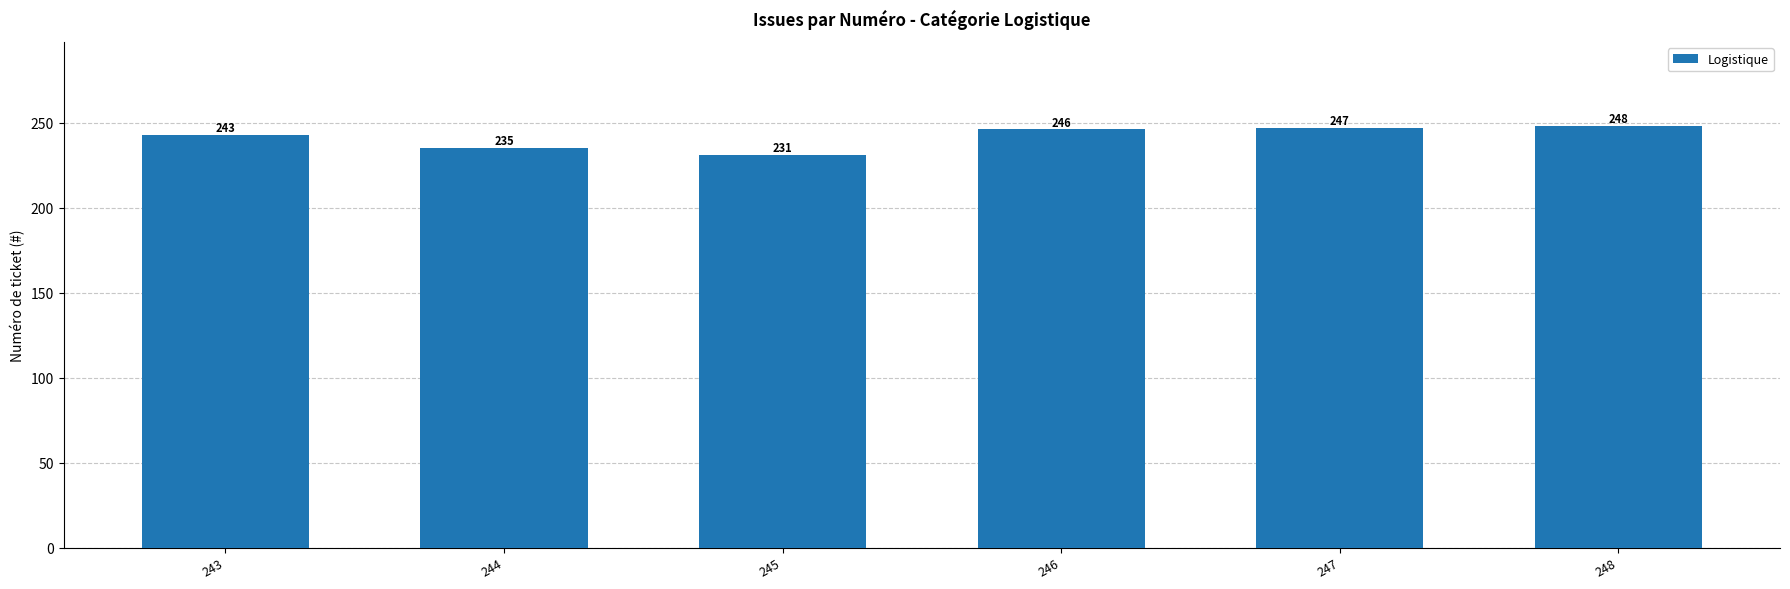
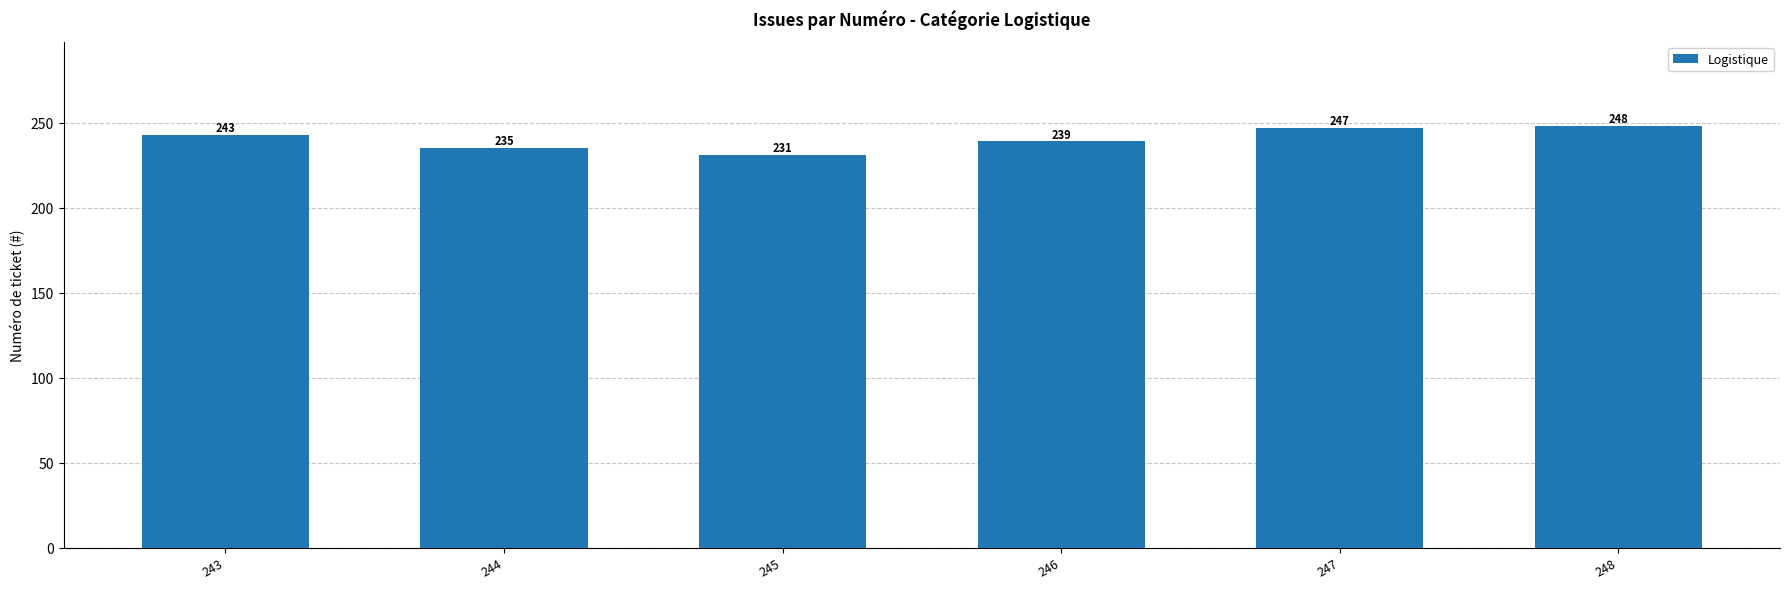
  {
    "243": 243,
    "244": 235,
    "245": 231,
-   "246": 246,
+   "246": 239,
    "247": 247,
    "248": 248
  }
